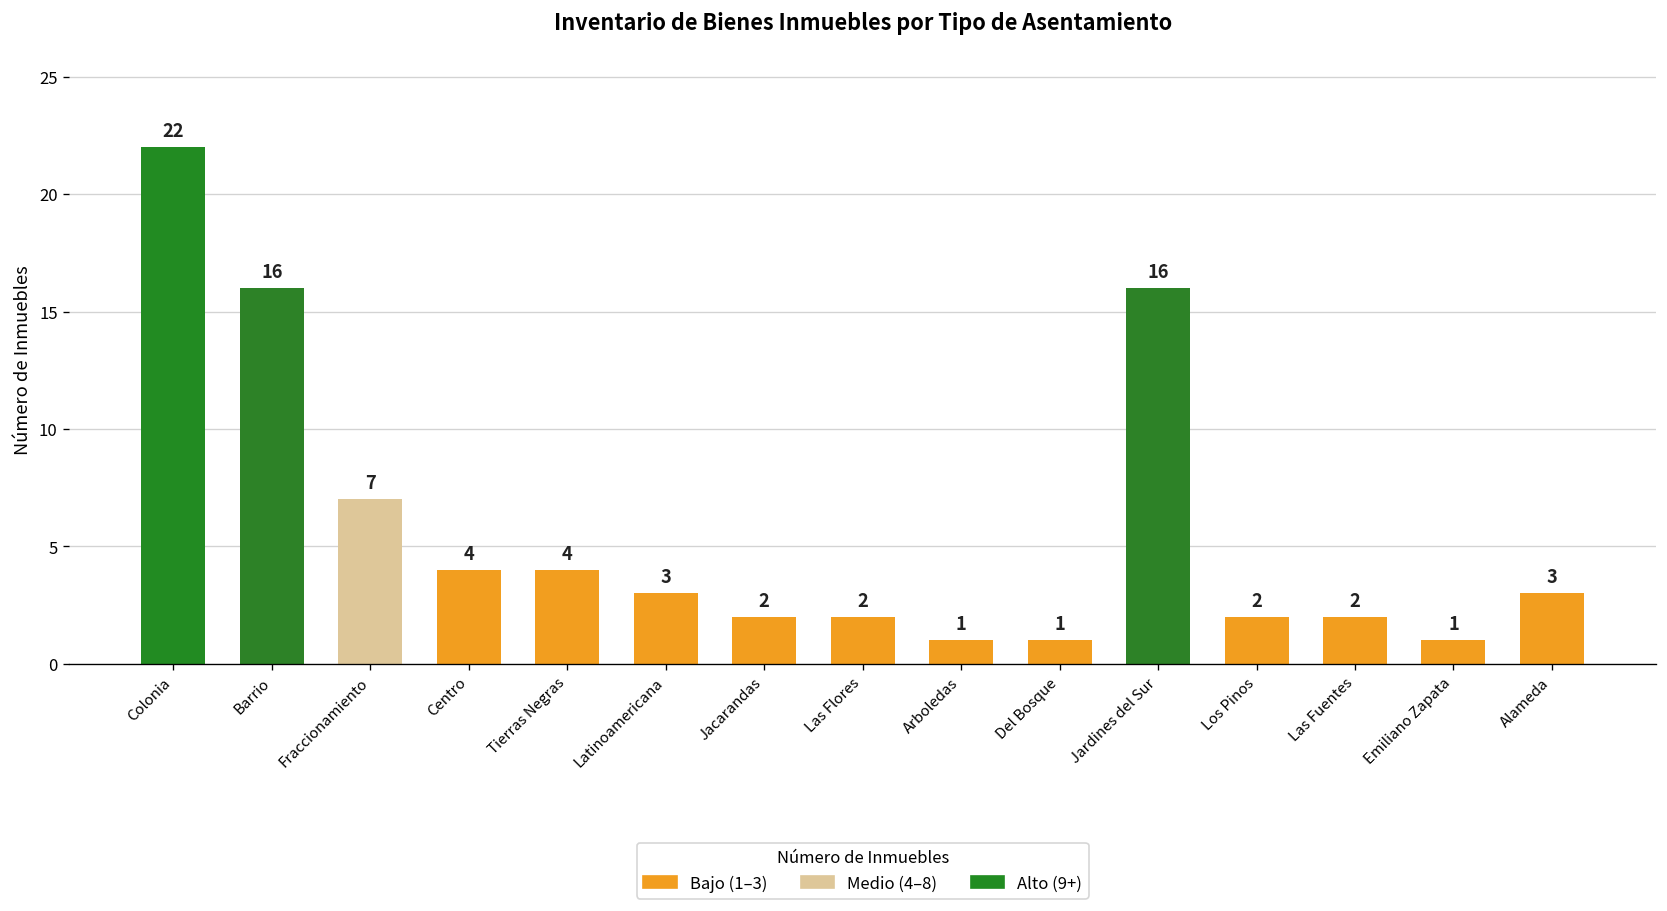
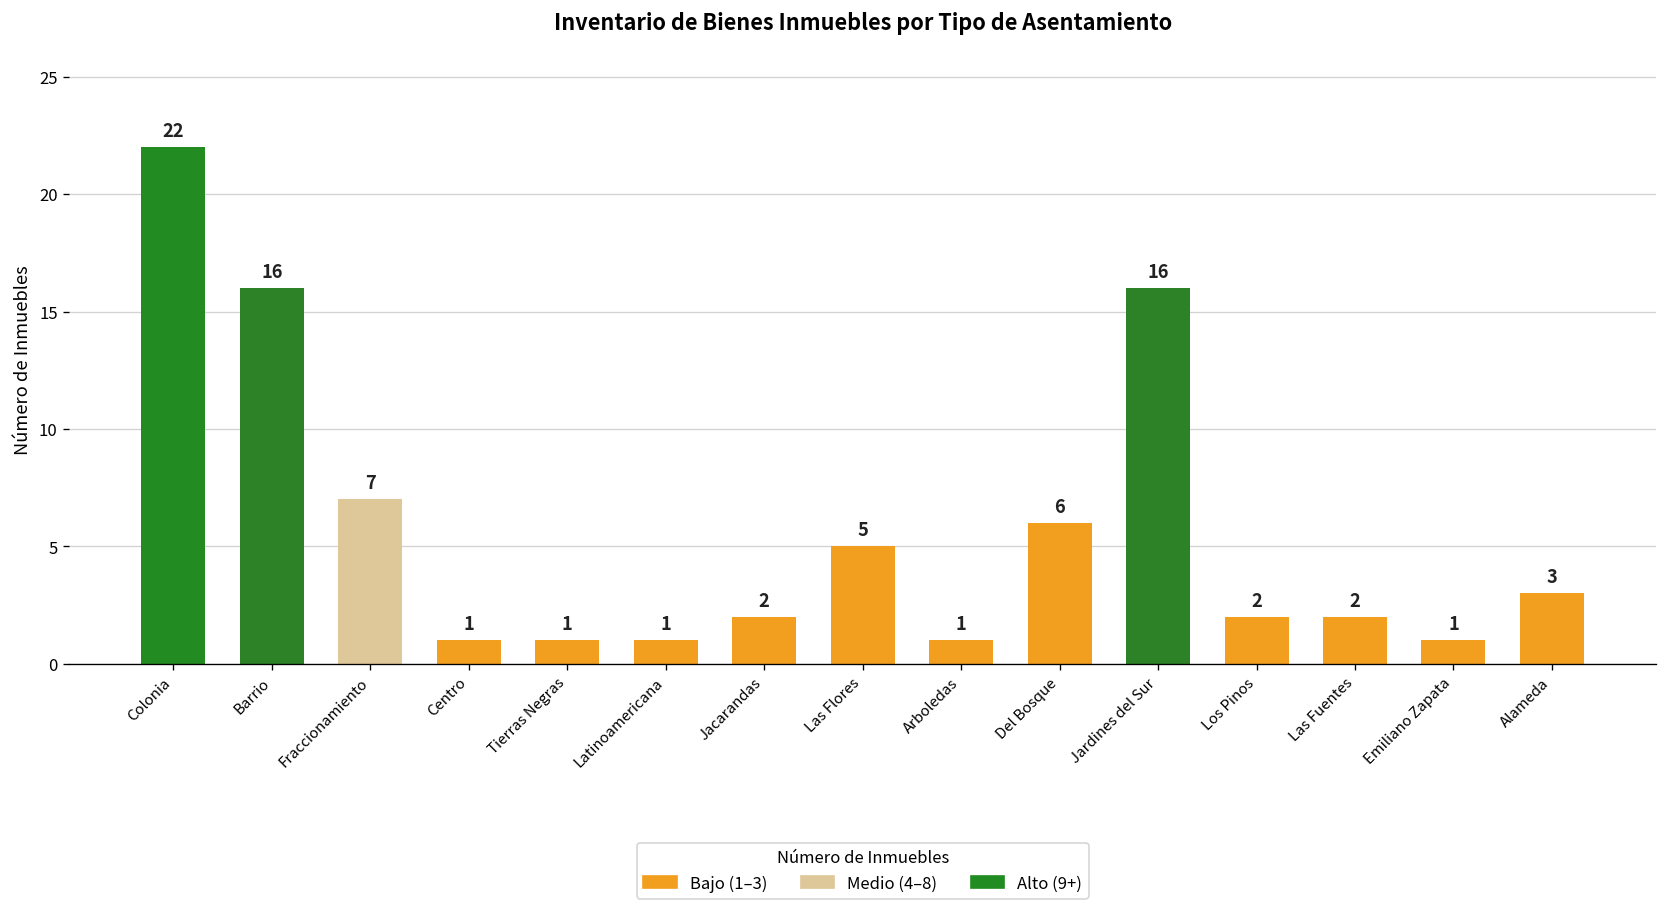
  {
    "Colonia": 22,
    "Barrio": 16,
    "Fraccionamiento": 7,
-   "Centro": 4,
-   "Tierras Negras": 4,
-   "Latinoamericana": 3,
+   "Centro": 1,
+   "Tierras Negras": 1,
+   "Latinoamericana": 1,
    "Jacarandas": 2,
-   "Las Flores": 2,
+   "Las Flores": 5,
    "Arboledas": 1,
-   "Del Bosque": 1,
+   "Del Bosque": 6,
    "Jardines del Sur": 16,
    "Los Pinos": 2,
    "Las Fuentes": 2,
    "Emiliano Zapata": 1,
    "Alameda": 3
  }
